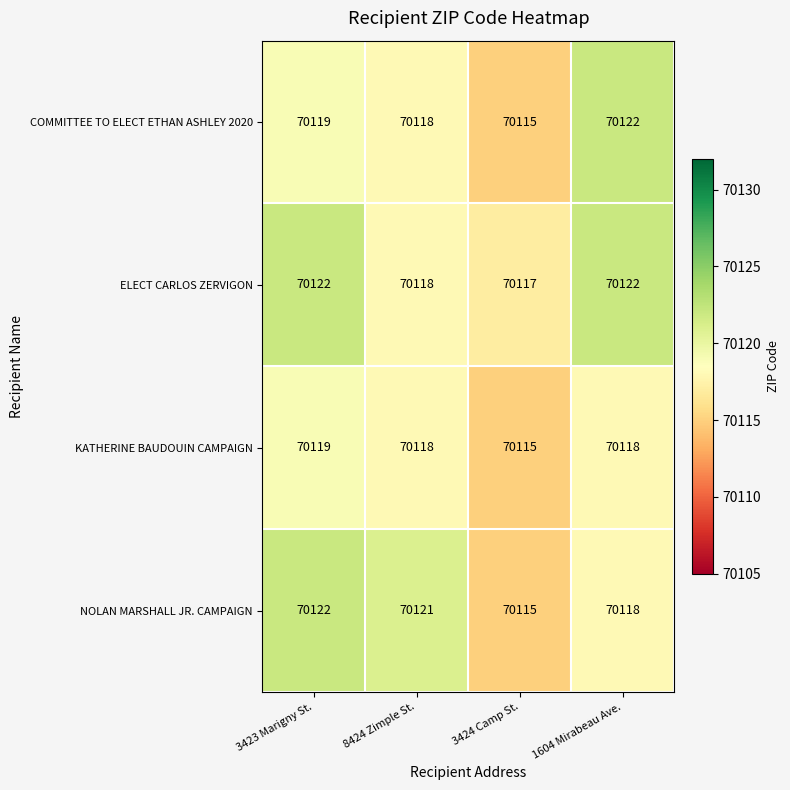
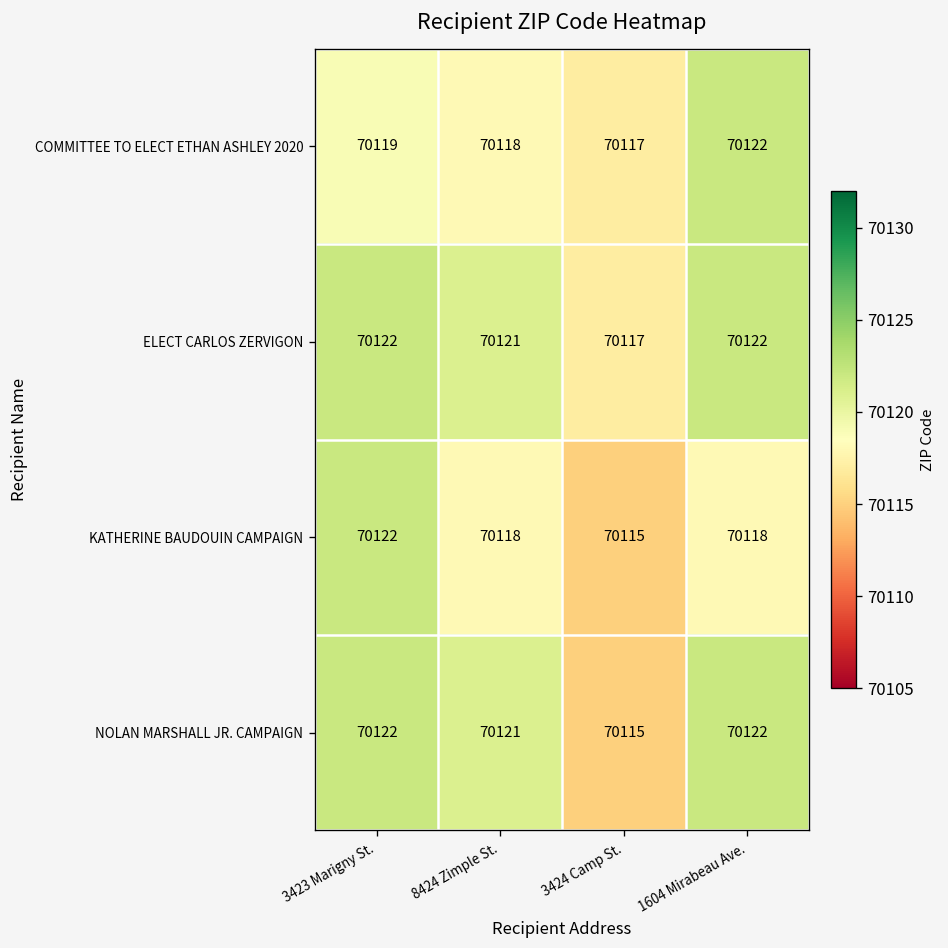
  {
    "COMMITTEE TO ELECT ETHAN ASHLEY 2020": {
      "3423 Marigny St.": 70119,
      "8424 Zimple St.": 70118,
-     "3424 Camp St.": 70115,
+     "3424 Camp St.": 70117,
      "1604 Mirabeau Ave.": 70122
    },
    "ELECT CARLOS ZERVIGON": {
      "3423 Marigny St.": 70122,
-     "8424 Zimple St.": 70118,
+     "8424 Zimple St.": 70121,
      "3424 Camp St.": 70117,
      "1604 Mirabeau Ave.": 70122
    },
    "KATHERINE BAUDOUIN CAMPAIGN": {
-     "3423 Marigny St.": 70119,
+     "3423 Marigny St.": 70122,
      "8424 Zimple St.": 70118,
      "3424 Camp St.": 70115,
      "1604 Mirabeau Ave.": 70118
    },
    "NOLAN MARSHALL JR. CAMPAIGN": {
      "3423 Marigny St.": 70122,
      "8424 Zimple St.": 70121,
      "3424 Camp St.": 70115,
-     "1604 Mirabeau Ave.": 70118
+     "1604 Mirabeau Ave.": 70122
    }
  }
